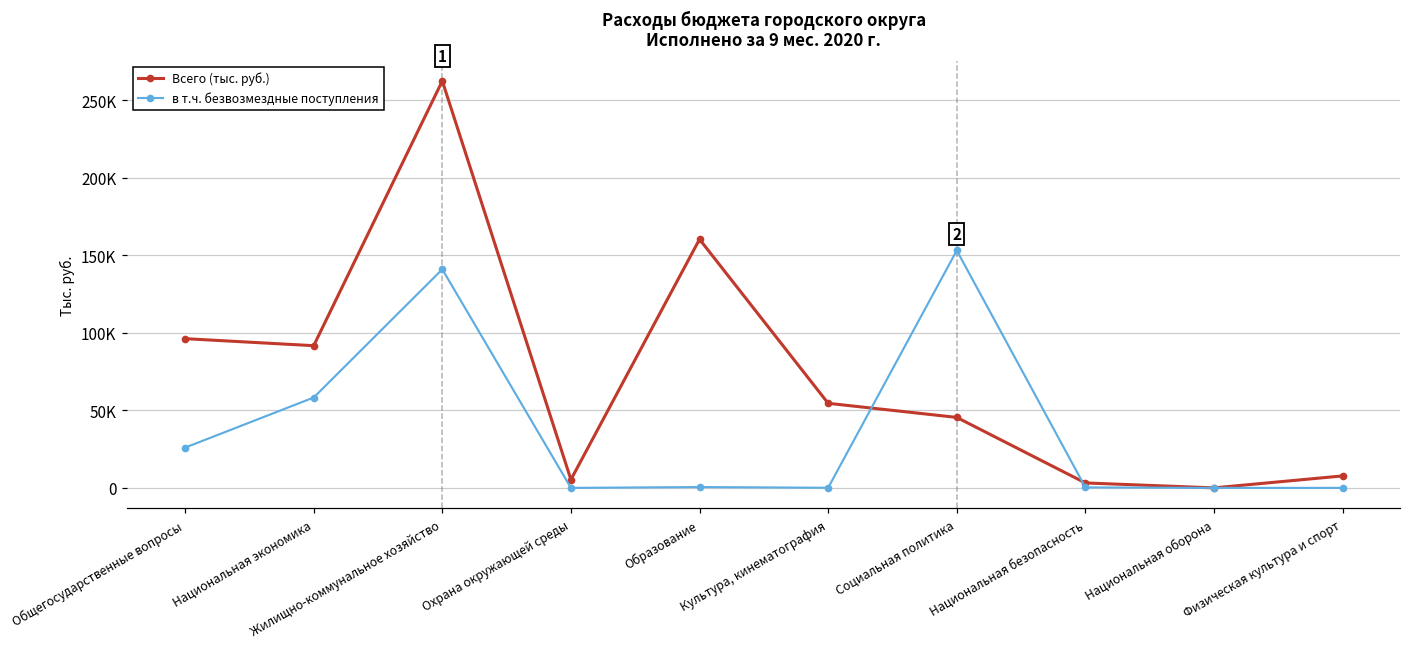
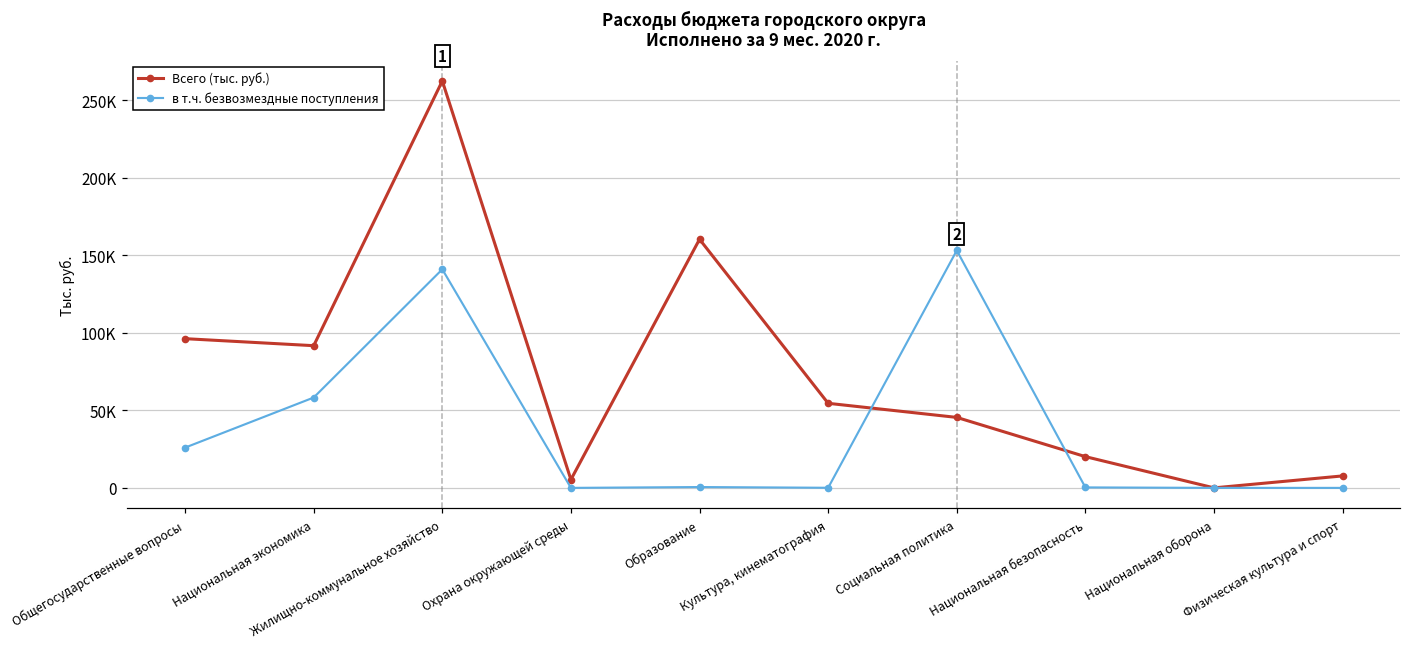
  {
    "Всего (тыс. руб.)": {
      "Общегосударственные вопросы": 96000,
      "Национальная экономика": 92000,
      "Охрана окружающей среды": 5000,
      "Образование": 160000,
      "Культура, кинематография": 55000,
      "Социальная политика": 45000,
-     "Национальная безопасность": 3000,
+     "Национальная безопасность": 20000,
      "Физическая культура и спорт": 8000
    },
    "в т.ч. безвозмездные поступления": {
      "Общегосударственные вопросы": 26000,
      "Национальная экономика": 58000,
      "Жилищно-коммунальное хозяйство": 141000,
      "Охрана окружающей среды": 0,
      "Образование": 1000,
      "Культура, кинематография": 0,
      "Национальная безопасность": 0,
      "Физическая культура и спорт": 0
    }
  }
